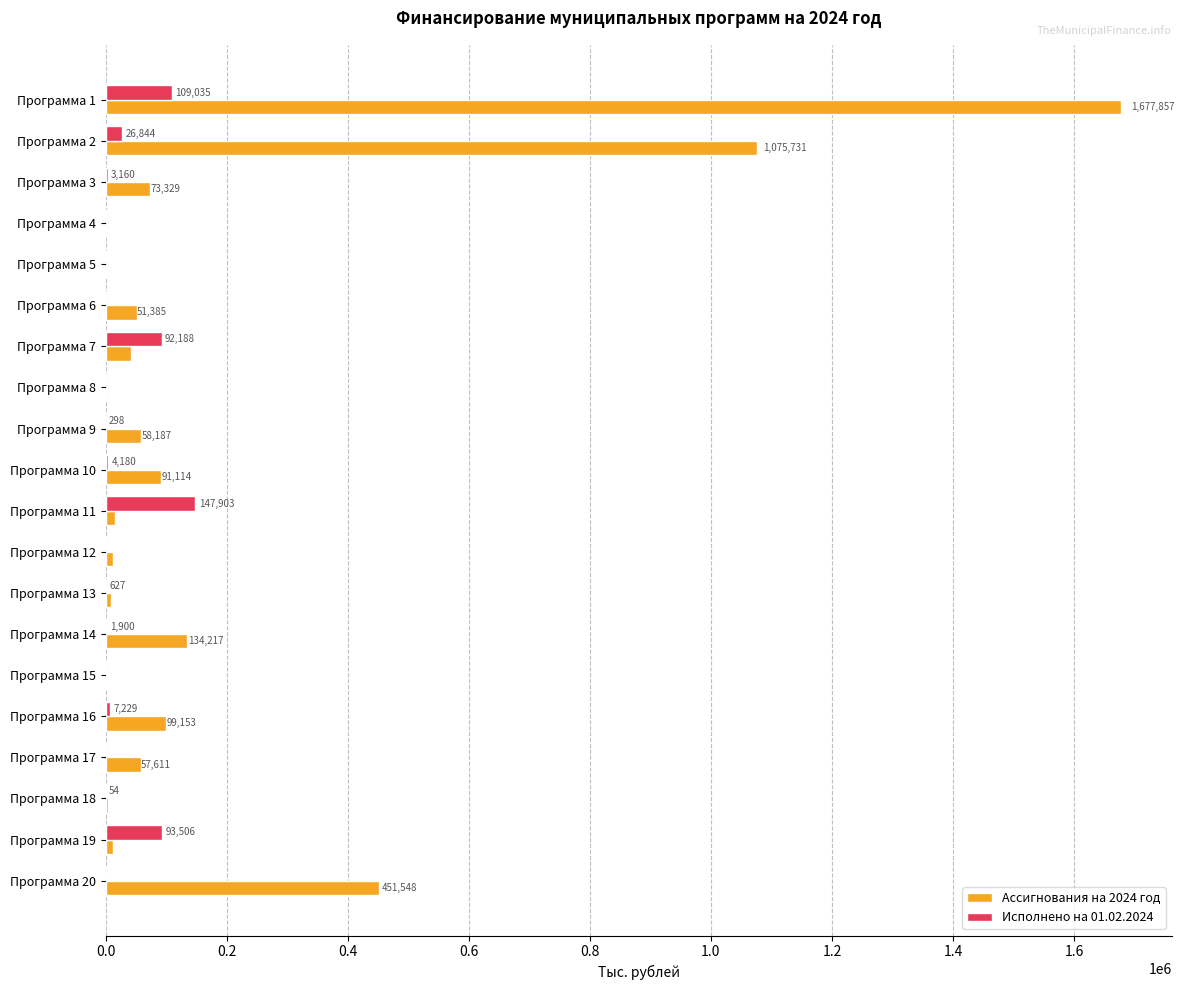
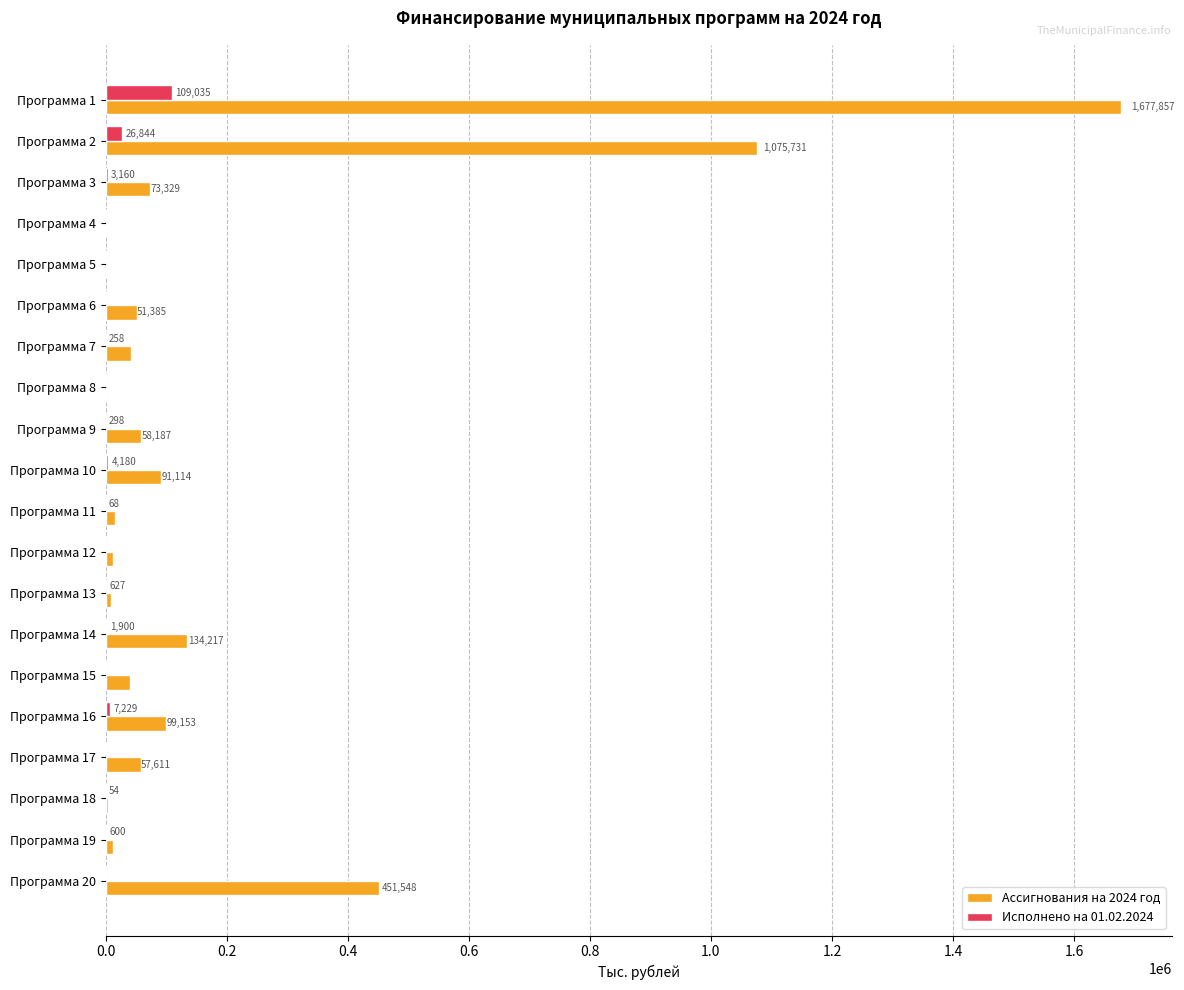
  {
    "Ассигнования на 2024 год": {
      "Программа 7": "40000",
      "Программа 11": "20000",
      "Программа 12": "10000",
      "Программа 13": "10000",
-     "Программа 15": "0",
+     "Программа 15": "40000",
      "Программа 19": "10000"
    },
    "Исполнено на 01.02.2024": {
      "Программа 1": "109,035",
      "Программа 2": "26,844",
      "Программа 3": "3,160",
-     "Программа 7": "92,188",
+     "Программа 7": "258",
      "Программа 9": "298",
      "Программа 10": "4,180",
-     "Программа 11": "147,903",
+     "Программа 11": "68",
      "Программа 13": "627",
      "Программа 14": "1,900",
      "Программа 16": "7,229",
      "Программа 18": "54",
-     "Программа 19": "93,506"
+     "Программа 19": "600"
    }
  }
